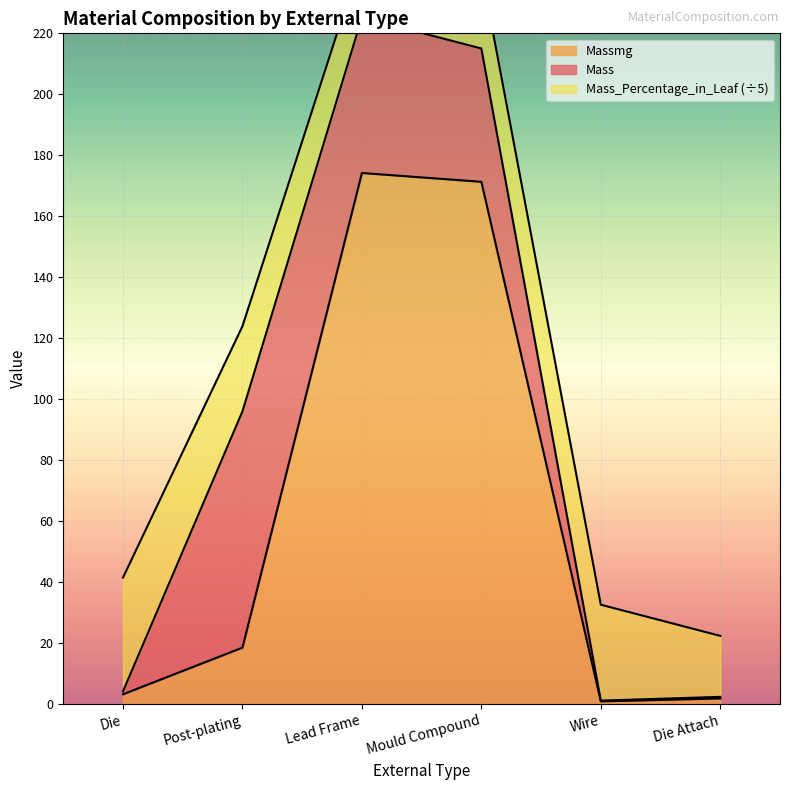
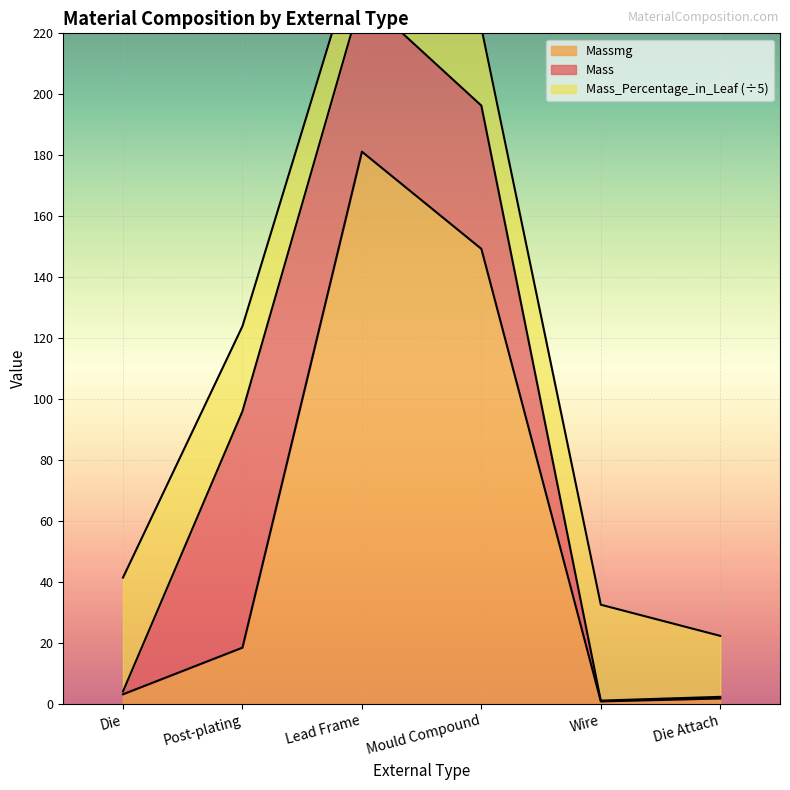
  {
    "Massmg": {
      "Die": 3,
      "Post-plating": 19,
-     "Lead Frame": 174,
-     "Mould Compound": 171
+     "Lead Frame": 181,
+     "Mould Compound": 149
    },
    "Mass": {
      "Die": 1,
      "Post-plating": 78,
-     "Mould Compound": 44
+     "Mould Compound": 47
    },
    "Mass_Percentage_in_Leaf (÷5)": {
      "Die": 37,
      "Post-plating": 28,
      "Wire": 31,
      "Die Attach": 20
    }
  }
